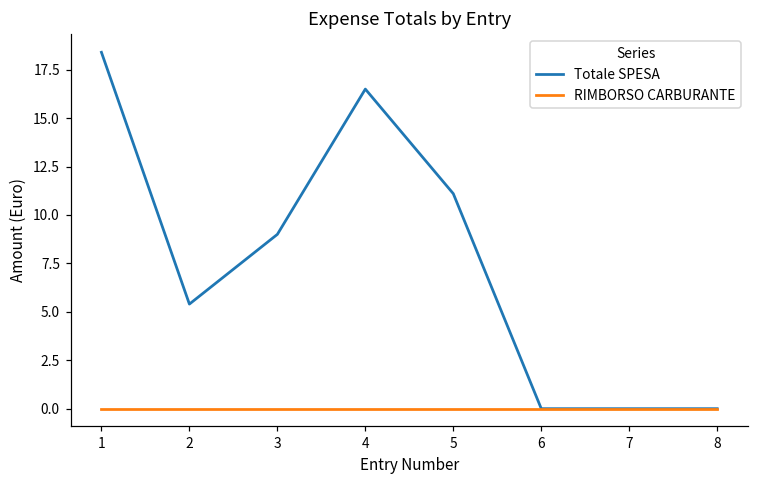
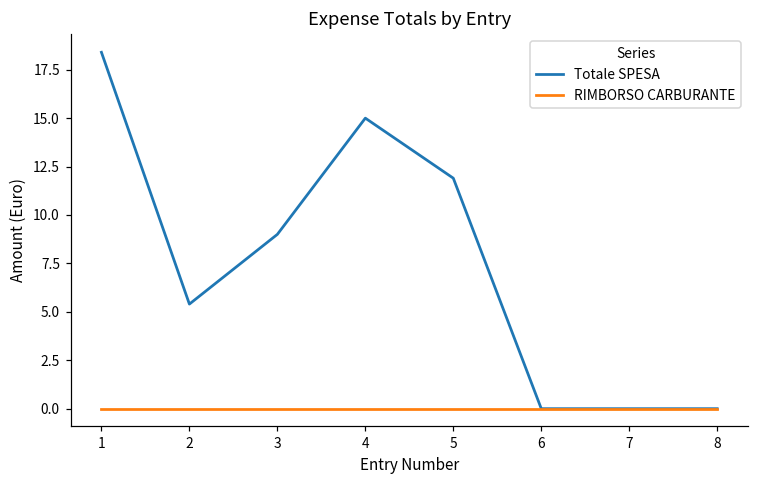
  {
    "Totale SPESA": {
      "1": 18.4,
      "2": 5.4,
      "3": 9.0,
-     "4": 16.5,
-     "5": 11.1
+     "4": 15.0,
+     "5": 11.9
    },
    "RIMBORSO CARBURANTE": {
      "1": 0.0,
      "2": 0.0,
      "3": 0.0,
      "4": 0.0,
      "5": 0.0
    }
  }
